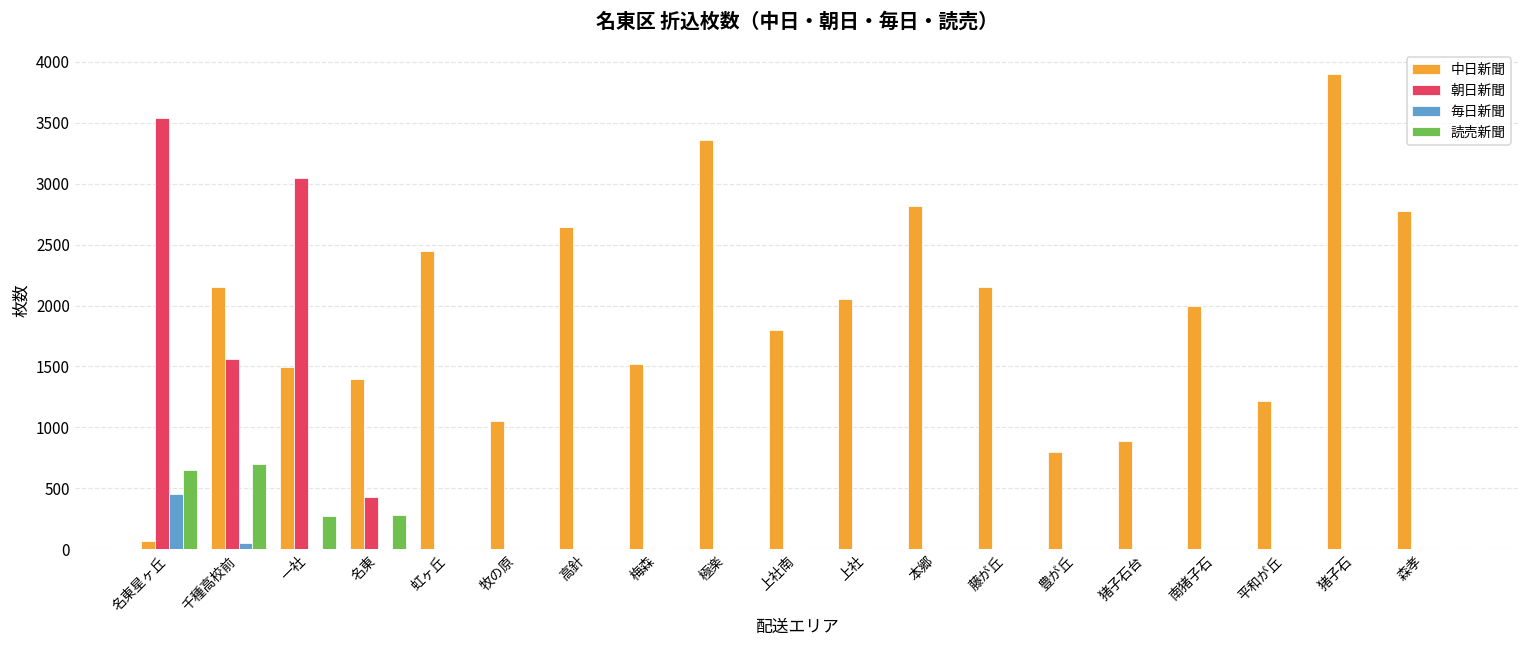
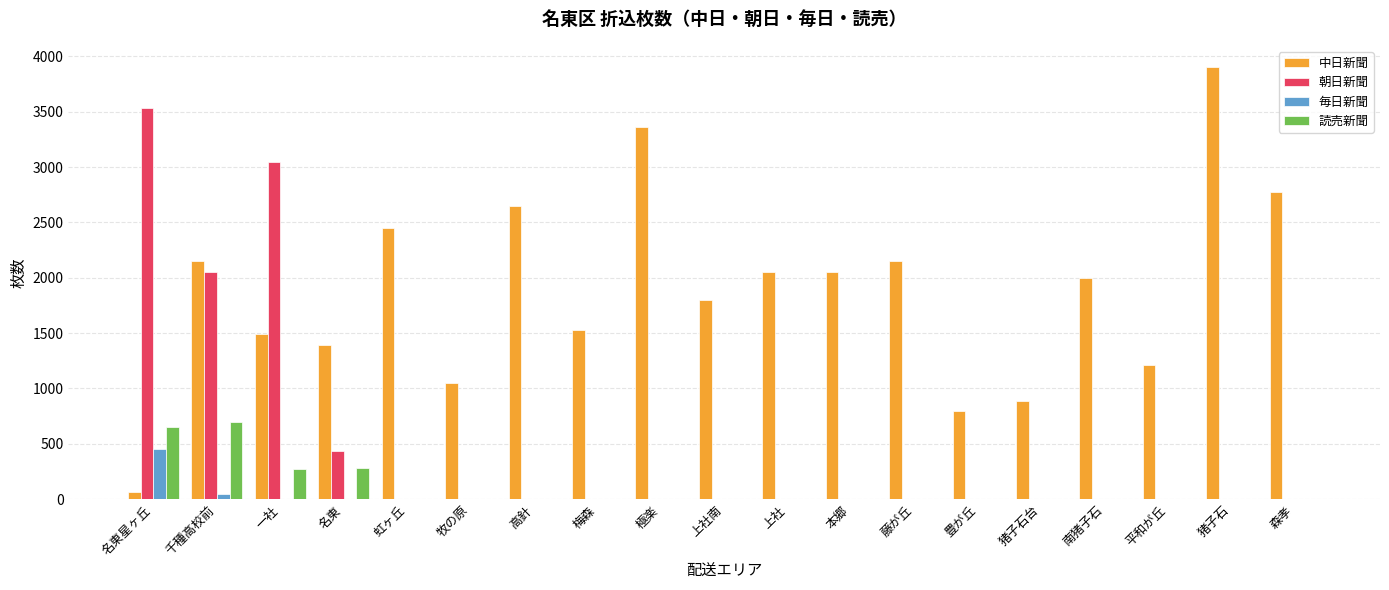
  {
    "中日新聞": {
      "名東星ヶ丘": 70,
      "千種高校前": 2150,
      "一社": 1490,
      "名東": 1400,
      "虹ヶ丘": 2450,
      "牧の原": 1050,
      "高針": 2650,
      "梅森": 1520,
      "極楽": 3360,
      "上社南": 1800,
      "上社": 2050,
-     "本郷": 2820,
+     "本郷": 2050,
      "藤が丘": 2150,
      "豊が丘": 800,
      "猪子石台": 890,
      "南猪子石": 2000,
      "平和が丘": 1210,
      "猪子石": 3900,
      "森孝": 2780
    },
    "朝日新聞": {
      "名東星ヶ丘": 3540,
-     "千種高校前": 1560,
+     "千種高校前": 2050,
      "一社": 3050,
      "名東": 430,
      "虹ヶ丘": 0,
      "牧の原": 0,
      "高針": 0,
      "梅森": 0,
      "極楽": 0,
      "上社南": 0,
      "上社": 0,
      "本郷": 0,
      "藤が丘": 0,
      "豊が丘": 0,
      "猪子石台": 0,
      "南猪子石": 0,
      "平和が丘": 0,
      "猪子石": 0,
      "森孝": 0
    },
    "毎日新聞": {
      "名東星ヶ丘": 460,
      "千種高校前": 50,
      "一社": 0,
      "名東": 0,
      "虹ヶ丘": 0,
      "牧の原": 0,
      "高針": 0,
      "梅森": 0,
      "極楽": 0,
      "上社南": 0,
      "上社": 0,
      "本郷": 0,
      "藤が丘": 0,
      "豊が丘": 0,
      "猪子石台": 0,
      "南猪子石": 0,
      "平和が丘": 0,
      "猪子石": 0,
      "森孝": 0
    },
    "読売新聞": {
      "名東星ヶ丘": 650,
      "千種高校前": 700,
      "一社": 270,
      "名東": 280,
      "虹ヶ丘": 0,
      "牧の原": 0,
      "高針": 0,
      "梅森": 0,
      "極楽": 0,
      "上社南": 0,
      "上社": 0,
      "本郷": 0,
      "藤が丘": 0,
      "豊が丘": 0,
      "猪子石台": 0,
      "南猪子石": 0,
      "平和が丘": 0,
      "猪子石": 0,
      "森孝": 0
    }
  }
